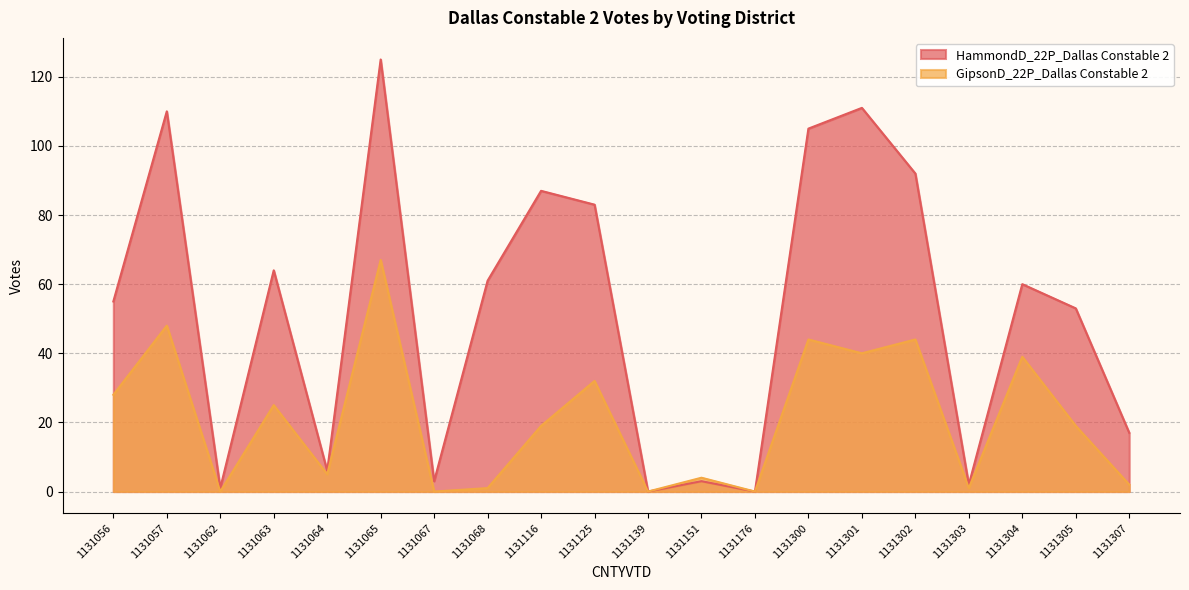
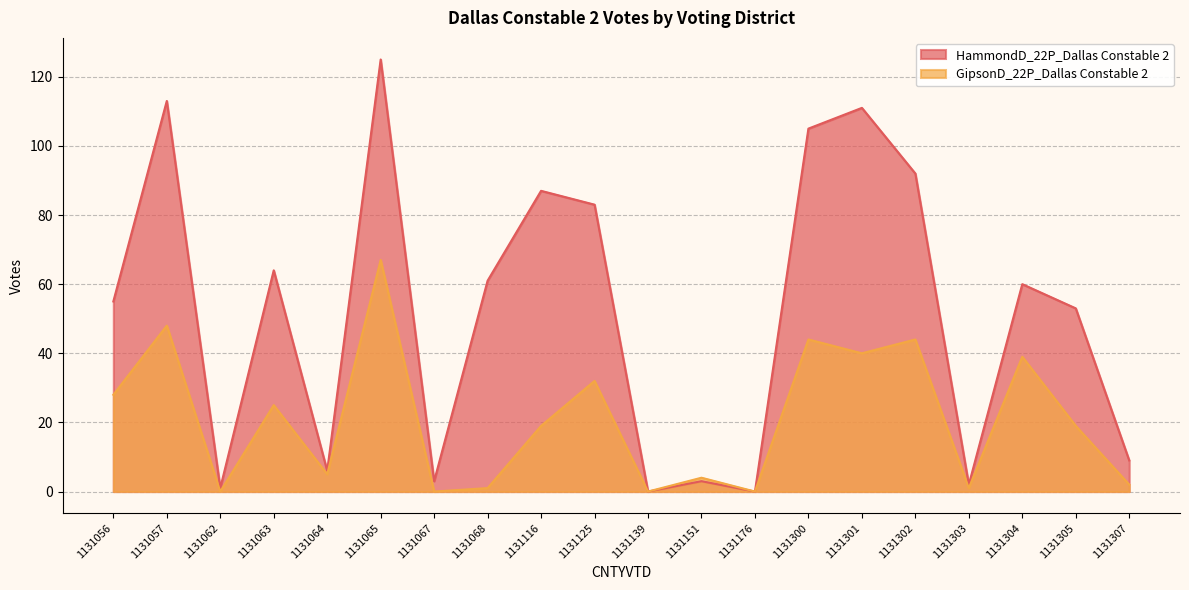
  {
    "HammondD_22P_Dallas Constable 2": {
      "1131056": 55,
-     "1131057": 110,
+     "1131057": 113,
      "1131062": 1,
      "1131063": 64,
      "1131064": 6,
      "1131065": 125,
      "1131067": 3,
      "1131068": 61,
      "1131116": 87,
      "1131125": 83,
      "1131151": 3,
      "1131300": 105,
      "1131301": 111,
      "1131302": 92,
      "1131303": 2,
      "1131304": 60,
      "1131305": 53,
-     "1131307": 17
+     "1131307": 9
    },
    "GipsonD_22P_Dallas Constable 2": {
      "1131056": 28,
      "1131057": 48,
      "1131062": 0,
      "1131063": 25,
      "1131064": 5,
      "1131065": 67,
      "1131067": 0,
      "1131068": 1,
      "1131116": 19,
      "1131125": 32,
      "1131151": 4,
      "1131300": 44,
      "1131301": 40,
      "1131302": 44,
      "1131303": 1,
      "1131304": 39,
      "1131305": 19,
      "1131307": 2
    }
  }
